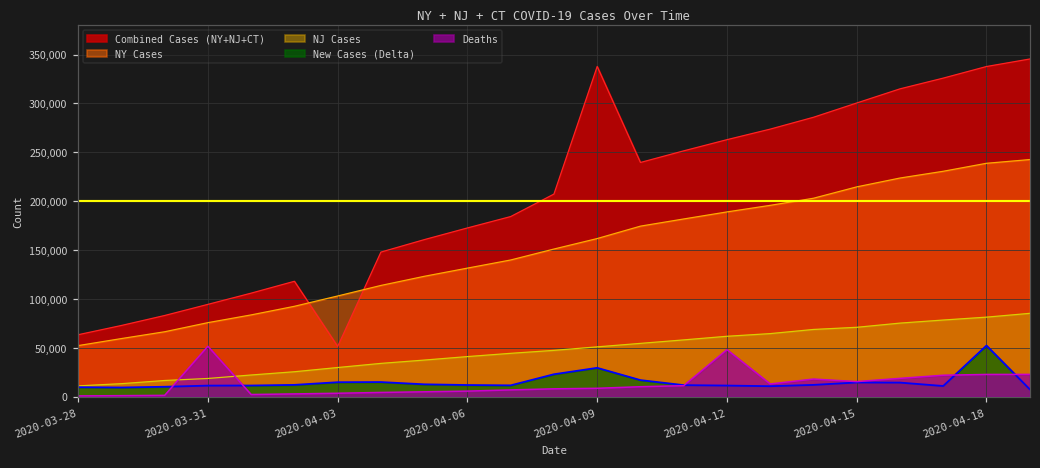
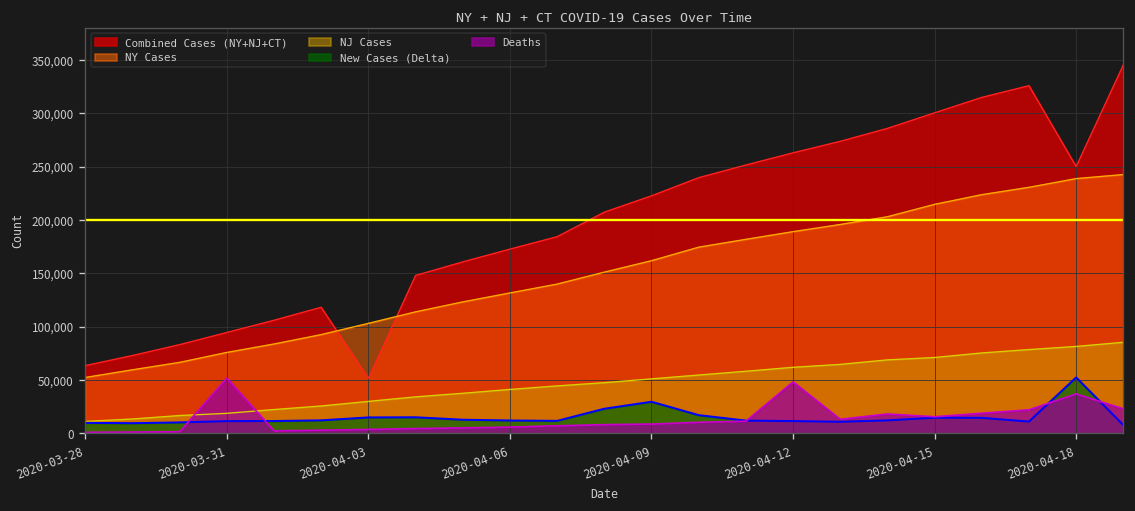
  {
    "Combined Cases (NY+NJ+CT)": {
      "2020-03-28": "60,000",
      "2020-03-31": "90,000",
      "2020-04-03": "50,000",
      "2020-04-06": "170,000",
-     "2020-04-09": "340,000",
+     "2020-04-09": "220,000",
      "2020-04-12": "260,000",
      "2020-04-15": "300,000",
-     "2020-04-18": "340,000"
+     "2020-04-18": "250,000"
    },
    "New Cases (Delta)": {
      "2020-03-31": "10,000",
      "2020-04-03": "10,000",
      "2020-04-06": "10,000",
      "2020-04-09": "30,000",
      "2020-04-12": "10,000",
      "2020-04-18": "50,000"
    },
    "Deaths": {
      "2020-03-28": "0",
      "2020-03-31": "50,000",
      "2020-04-03": "0",
      "2020-04-06": "10,000",
      "2020-04-09": "10,000",
      "2020-04-12": "50,000",
-     "2020-04-18": "20,000"
+     "2020-04-18": "40,000"
    }
  }
